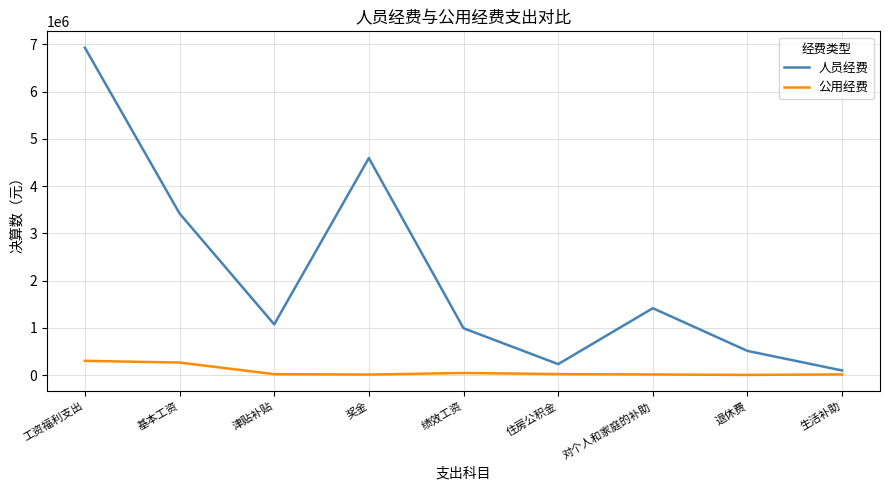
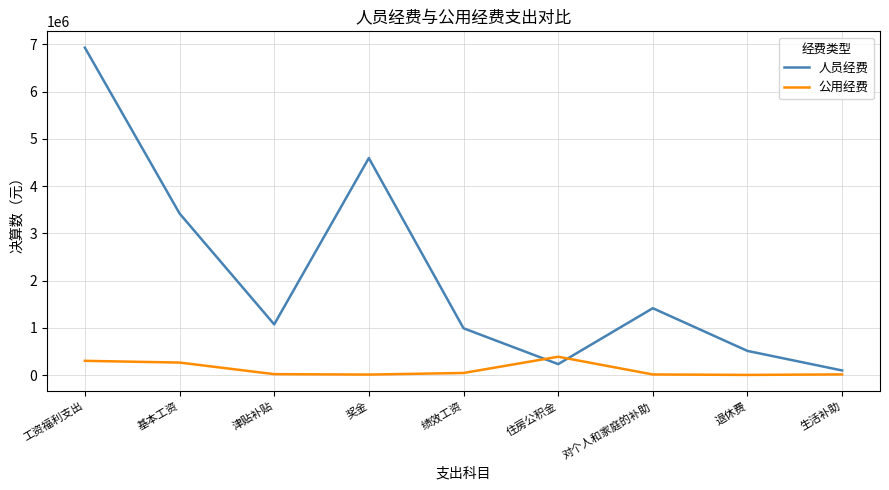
  {
    "人员经费": {
      "工资福利支出": 6900000,
      "基本工资": 3400000,
      "津贴补贴": 1100000,
      "奖金": 4600000,
      "绩效工资": 1000000,
      "住房公积金": 200000,
      "对个人和家庭的补助": 1400000,
      "退休费": 500000,
      "生活补助": 100000
    },
    "公用经费": {
      "工资福利支出": 300000,
      "基本工资": 300000,
      "津贴补贴": 0,
      "奖金": 0,
      "绩效工资": 0,
-     "住房公积金": 0,
+     "住房公积金": 400000,
      "对个人和家庭的补助": 0,
      "退休费": 0,
      "生活补助": 0
    }
  }
